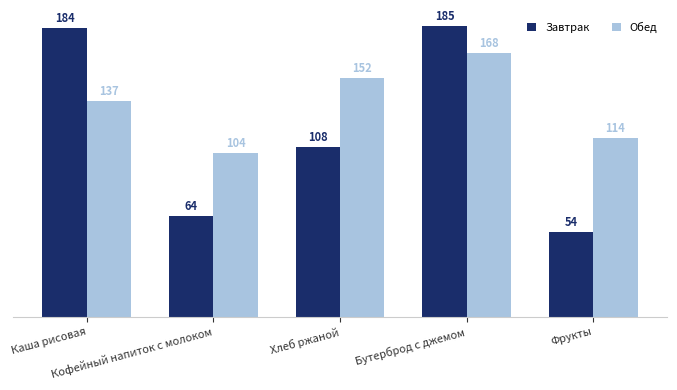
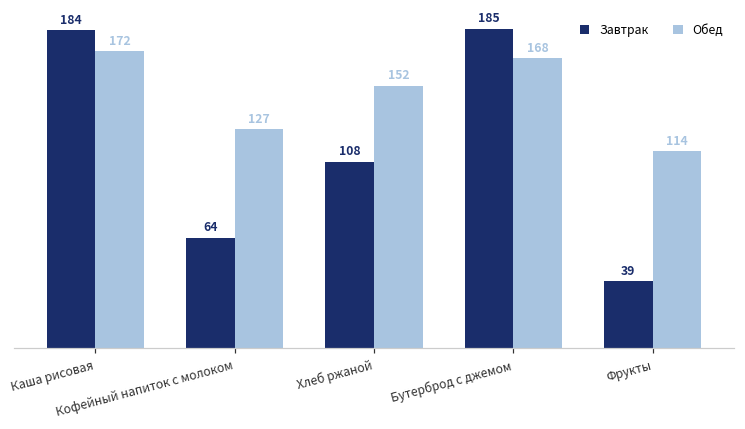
  {
    "Завтрак": {
      "Каша рисовая": 184,
      "Кофейный напиток с молоком": 64,
      "Хлеб ржаной": 108,
      "Бутерброд с джемом": 185,
-     "Фрукты": 54
+     "Фрукты": 39
    },
    "Обед": {
-     "Каша рисовая": 137,
-     "Кофейный напиток с молоком": 104,
+     "Каша рисовая": 172,
+     "Кофейный напиток с молоком": 127,
      "Хлеб ржаной": 152,
      "Бутерброд с джемом": 168,
      "Фрукты": 114
    }
  }
